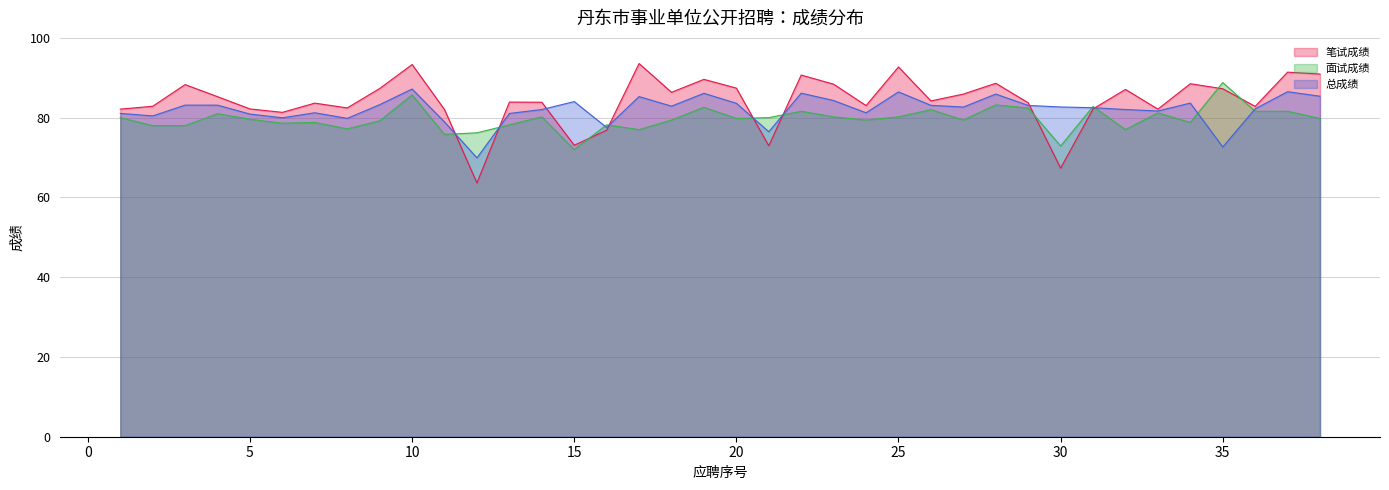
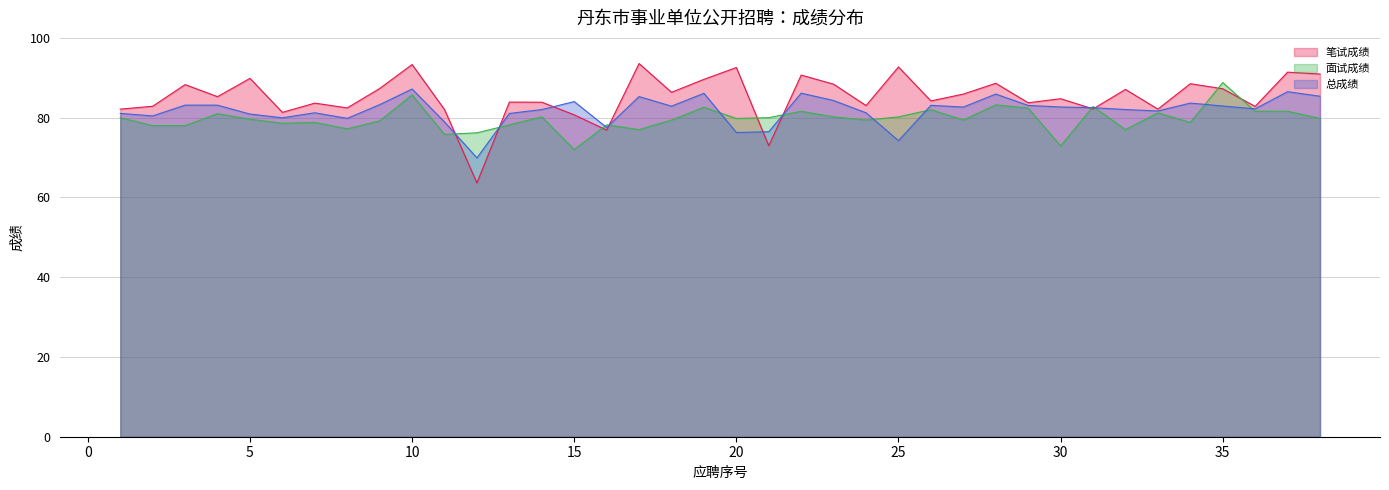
  {
    "笔试成绩": {
-     "5": 82,
+     "5": 90,
      "10": 93,
-     "15": 73,
-     "20": 87,
+     "15": 81,
+     "20": 93,
      "25": 93,
-     "30": 67,
+     "30": 85,
      "35": 87
    },
    "面试成绩": {
      "5": 80,
      "10": 86,
      "15": 72,
      "20": 80,
      "25": 80,
      "30": 73,
      "35": 89
    },
    "总成绩": {
      "5": 81,
      "10": 87,
      "15": 84,
-     "20": 84,
-     "25": 86,
+     "20": 76,
+     "25": 74,
      "30": 83,
-     "35": 73
+     "35": 83
    }
  }
